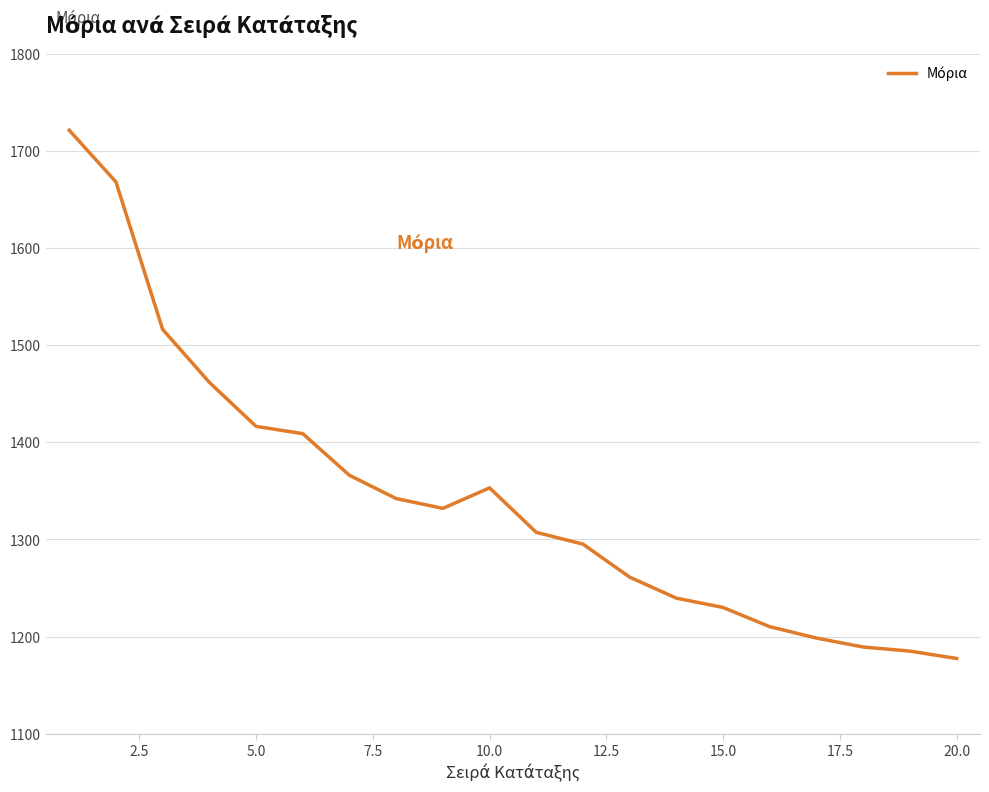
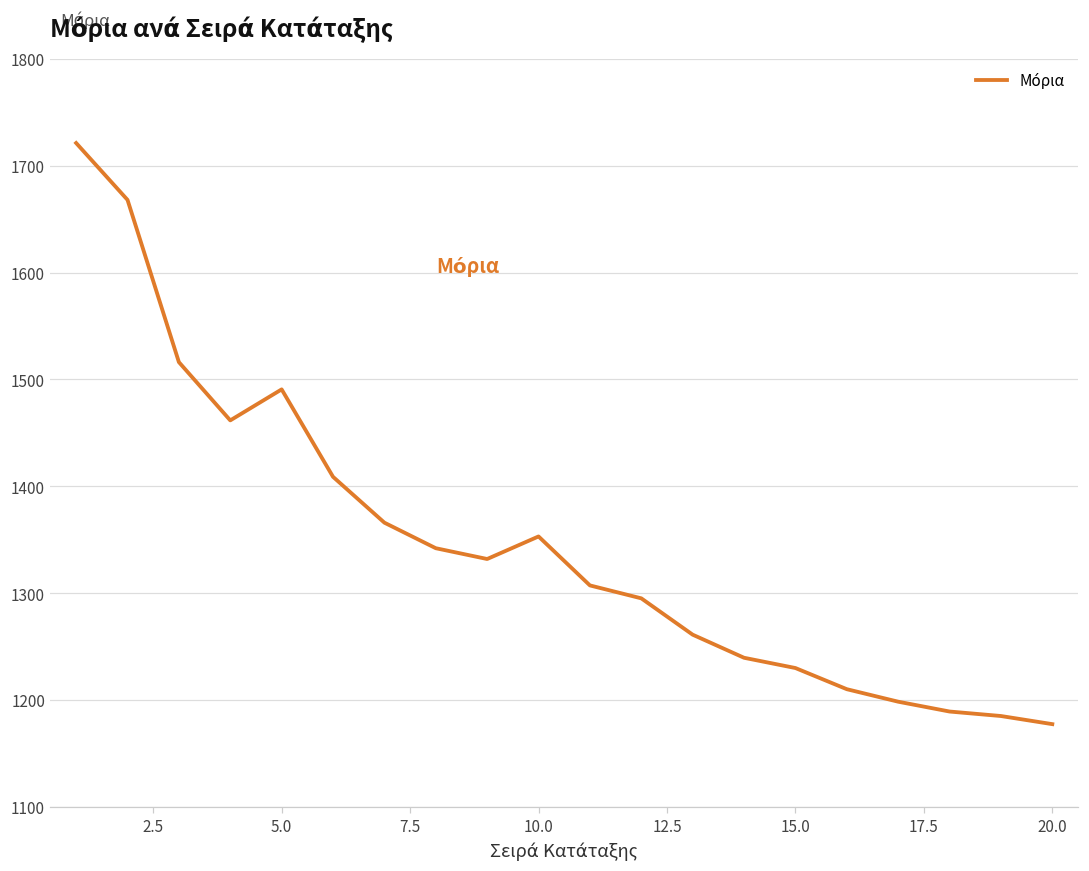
  {
-   "5.0": 1420,
+   "5.0": 1490,
    "10.0": 1350,
    "15.0": 1230,
    "20.0": 1180
  }
